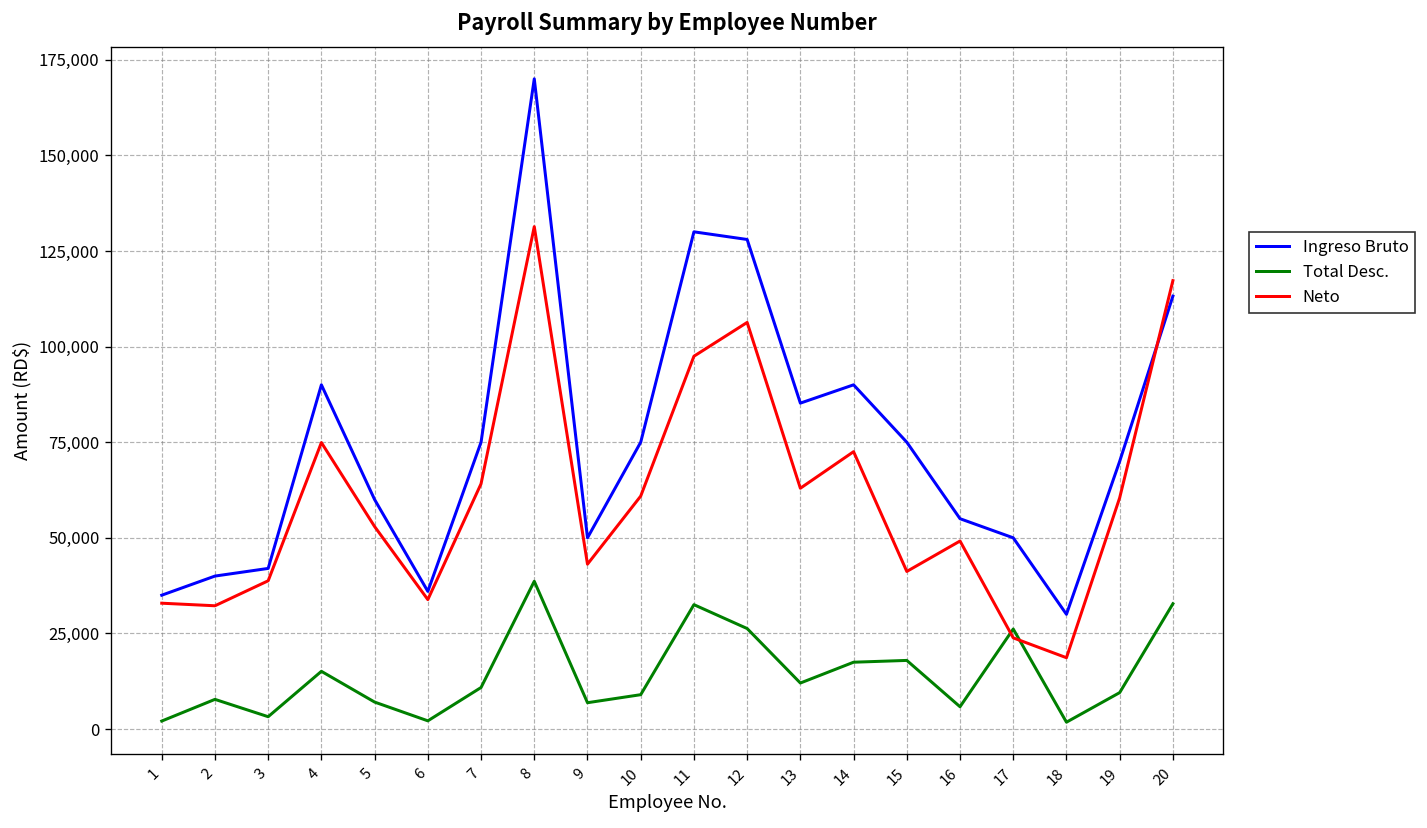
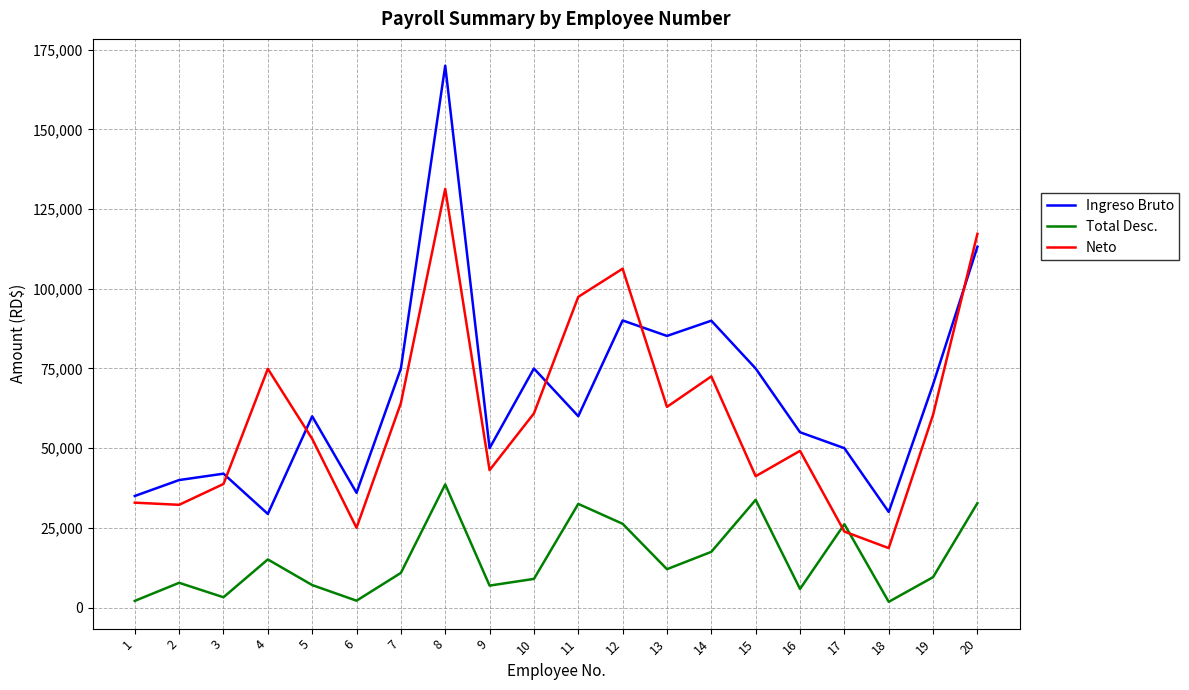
  {
    "Ingreso Bruto": {
      "1": "35,000",
      "2": "40,000",
      "3": "42,000",
-     "4": "90,000",
+     "4": "29,000",
      "5": "60,000",
      "6": "36,000",
      "7": "75,000",
      "8": "170,000",
      "9": "50,000",
      "10": "75,000",
-     "11": "130,000",
-     "12": "128,000",
+     "11": "60,000",
+     "12": "90,000",
      "13": "85,000",
      "14": "90,000",
      "15": "75,000",
      "16": "55,000",
      "17": "50,000",
      "18": "30,000",
      "19": "70,000",
      "20": "113,000"
    },
    "Total Desc.": {
      "1": "2,000",
      "2": "8,000",
      "3": "3,000",
      "4": "15,000",
      "5": "7,000",
      "6": "2,000",
      "7": "11,000",
      "8": "39,000",
      "9": "7,000",
      "10": "9,000",
      "11": "33,000",
      "12": "26,000",
      "13": "12,000",
      "14": "17,000",
-     "15": "18,000",
+     "15": "34,000",
      "16": "6,000",
      "17": "26,000",
      "18": "2,000",
      "19": "10,000",
      "20": "33,000"
    },
    "Neto": {
      "1": "33,000",
      "2": "32,000",
      "3": "39,000",
      "4": "75,000",
      "5": "53,000",
-     "6": "34,000",
+     "6": "25,000",
      "7": "64,000",
      "8": "131,000",
      "9": "43,000",
      "10": "61,000",
      "11": "97,000",
      "12": "106,000",
      "13": "63,000",
      "14": "73,000",
      "15": "41,000",
      "16": "49,000",
      "17": "24,000",
      "18": "19,000",
      "19": "60,000",
      "20": "117,000"
    }
  }
